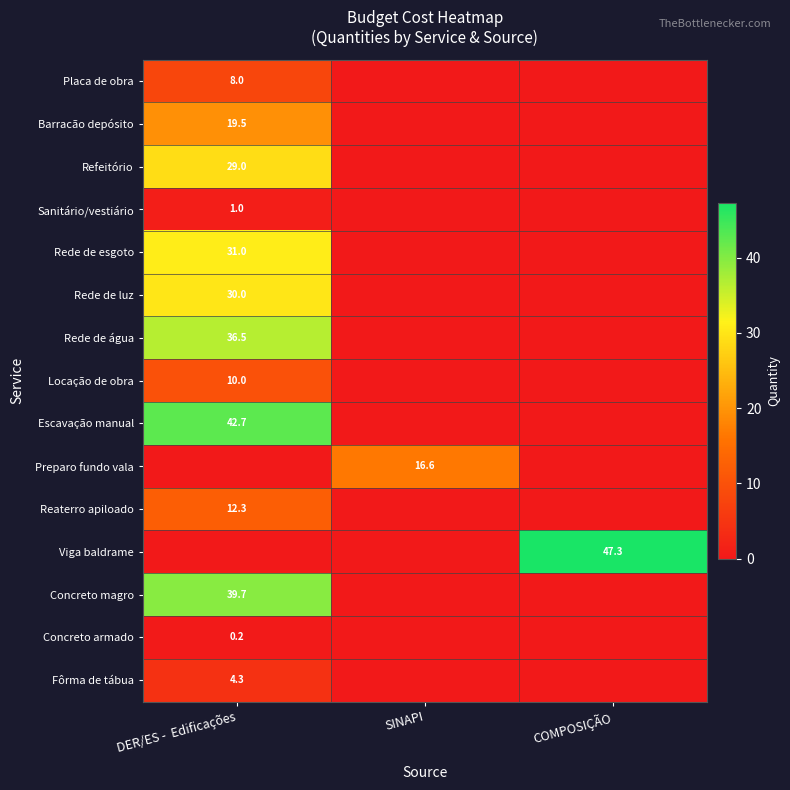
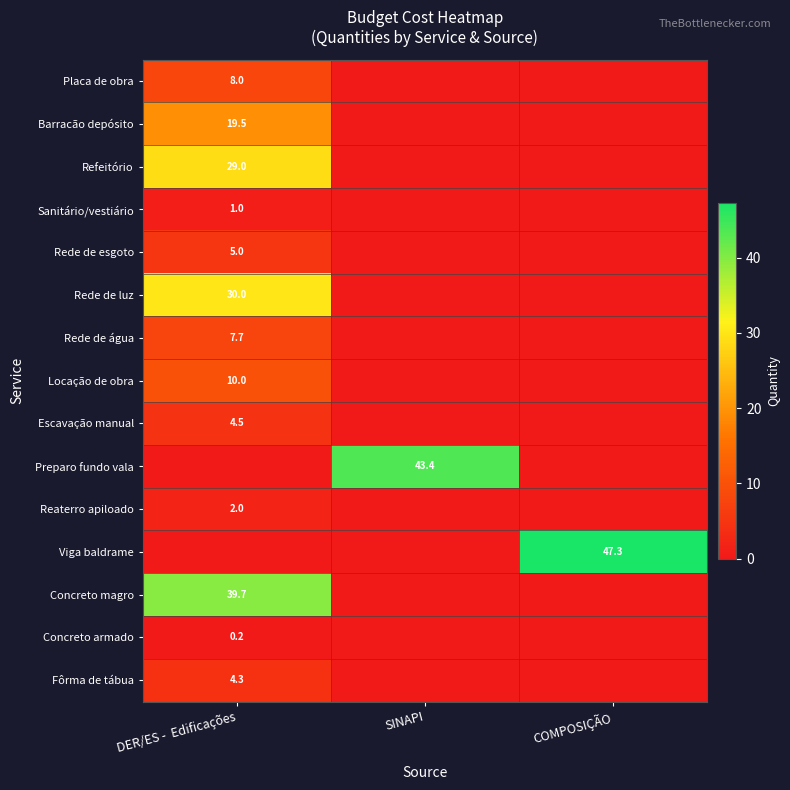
  {
    "Placa de obra": {
      "DER/ES - Edificações": 8.0
    },
    "Barracão depósito": {
      "DER/ES - Edificações": 19.5
    },
    "Refeitório": {
      "DER/ES - Edificações": 29.0
    },
    "Sanitário/vestiário": {
      "DER/ES - Edificações": 1.0
    },
    "Rede de esgoto": {
-     "DER/ES - Edificações": 31.0
+     "DER/ES - Edificações": 5.0
    },
    "Rede de luz": {
      "DER/ES - Edificações": 30.0
    },
    "Rede de água": {
-     "DER/ES - Edificações": 36.5
+     "DER/ES - Edificações": 7.7
    },
    "Locação de obra": {
      "DER/ES - Edificações": 10.0
    },
    "Escavação manual": {
-     "DER/ES - Edificações": 42.7
+     "DER/ES - Edificações": 4.5
    },
    "Preparo fundo vala": {
-     "SINAPI": 16.6
+     "SINAPI": 43.4
    },
    "Reaterro apiloado": {
-     "DER/ES - Edificações": 12.3
+     "DER/ES - Edificações": 2.0
    },
    "Viga baldrame": {
      "COMPOSIÇÃO": 47.3
    },
    "Concreto magro": {
      "DER/ES - Edificações": 39.7
    },
    "Concreto armado": {
      "DER/ES - Edificações": 0.2
    },
    "Fôrma de tábua": {
      "DER/ES - Edificações": 4.3
    }
  }
